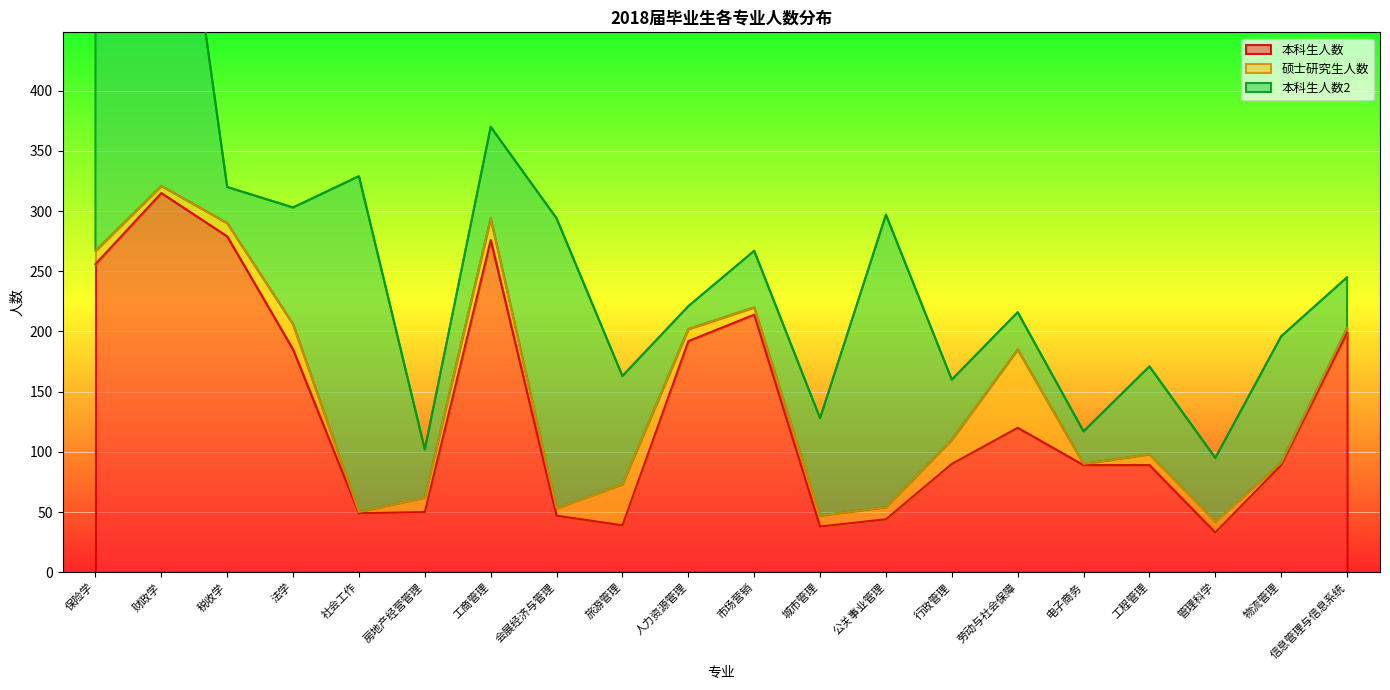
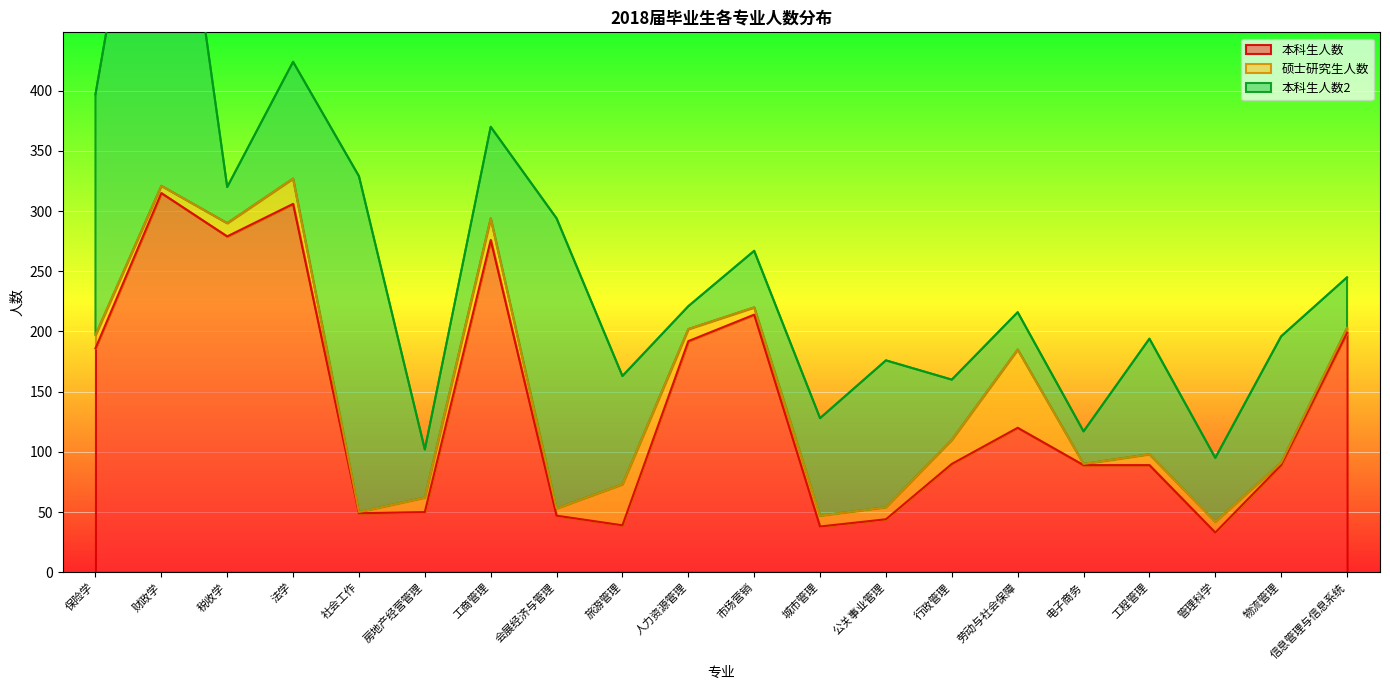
  {
    "本科生人数": {
-     "保险学": 256,
+     "保险学": 186,
      "财政学": 315,
      "税收学": 279,
-     "法学": 185,
+     "法学": 306,
      "房地产经营管理": 50,
      "工商管理": 276,
      "会展经济与管理": 47,
      "旅游管理": 39,
      "人力资源管理": 192,
      "市场营销": 214,
      "城市管理": 38,
      "公关事业管理": 44,
      "行政管理": 90,
      "劳动与社会保障": 120,
      "工程管理": 89,
      "管理科学": 33,
      "信息管理与信息系统": 199
    },
    "硕士研究生人数": {
      "保险学": 11,
      "财政学": 6,
      "税收学": 11,
      "法学": 21,
      "房地产经营管理": 12,
      "工商管理": 18,
      "会展经济与管理": 6,
      "旅游管理": 34,
      "人力资源管理": 10,
      "市场营销": 6,
      "城市管理": 9,
      "公关事业管理": 10,
      "行政管理": 20,
      "劳动与社会保障": 65,
      "工程管理": 9,
      "管理科学": 9,
      "信息管理与信息系统": 4
    },
    "本科生人数2": {
      "税收学": 30,
      "法学": 97,
      "社会工作": 279,
      "房地产经营管理": 40,
      "工商管理": 76,
      "会展经济与管理": 241,
      "旅游管理": 90,
      "人力资源管理": 19,
      "市场营销": 47,
      "城市管理": 81,
-     "公关事业管理": 243,
+     "公关事业管理": 122,
      "行政管理": 50,
      "劳动与社会保障": 31,
      "电子商务": 27,
-     "工程管理": 73,
+     "工程管理": 96,
      "管理科学": 53,
      "物流管理": 105,
      "信息管理与信息系统": 42
    }
  }
